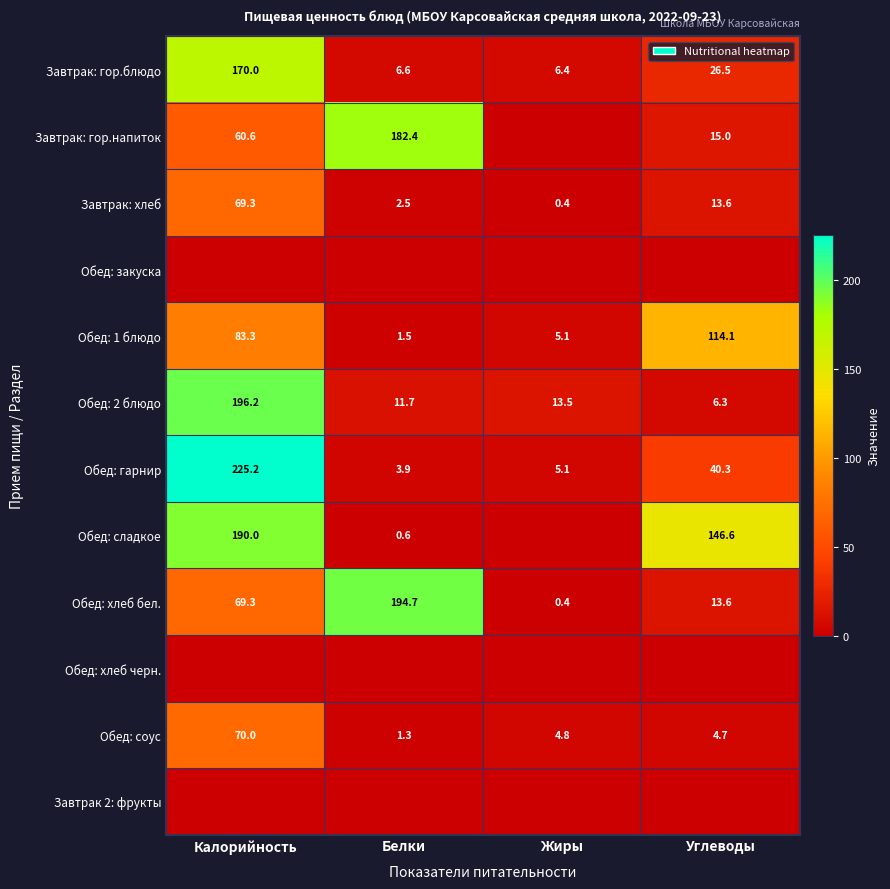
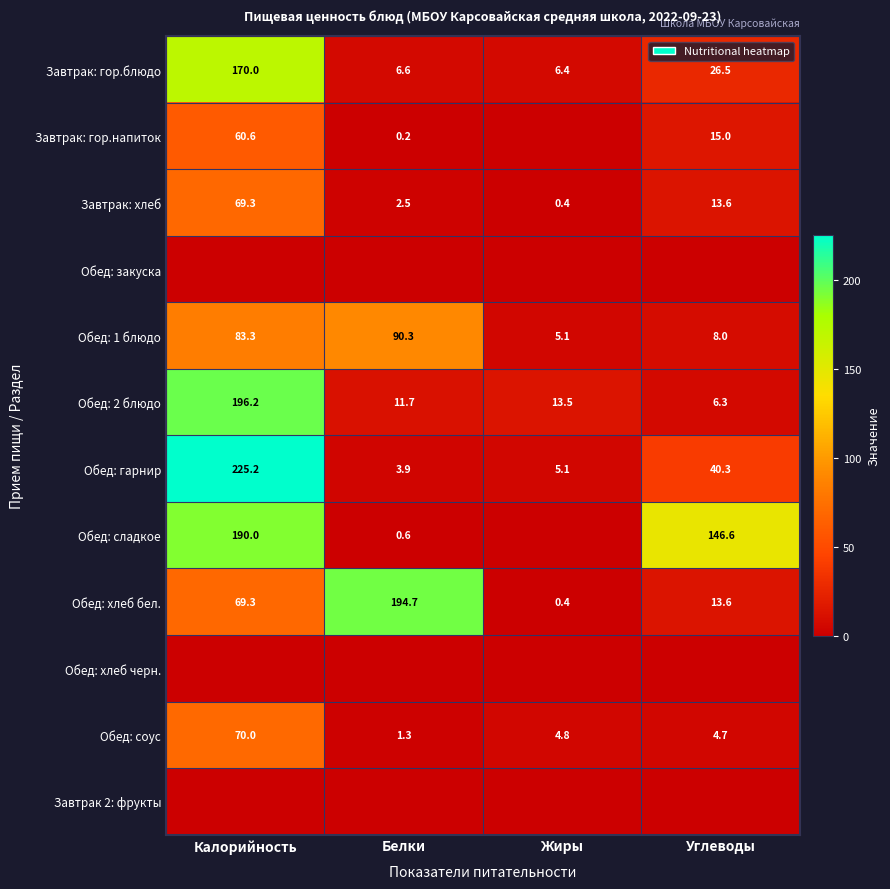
  {
    "Завтрак: гор.блюдо": {
      "Калорийность": 170.0,
      "Белки": 6.6,
      "Жиры": 6.4,
      "Углеводы": 26.5
    },
    "Завтрак: гор.напиток": {
      "Калорийность": 60.6,
-     "Белки": 182.4,
+     "Белки": 0.2,
      "Углеводы": 15.0
    },
    "Завтрак: хлеб": {
      "Калорийность": 69.3,
      "Белки": 2.5,
      "Жиры": 0.4,
      "Углеводы": 13.6
    },
    "Обед: 1 блюдо": {
      "Калорийность": 83.3,
-     "Белки": 1.5,
+     "Белки": 90.3,
      "Жиры": 5.1,
-     "Углеводы": 114.1
+     "Углеводы": 8.0
    },
    "Обед: 2 блюдо": {
      "Калорийность": 196.2,
      "Белки": 11.7,
      "Жиры": 13.5,
      "Углеводы": 6.3
    },
    "Обед: гарнир": {
      "Калорийность": 225.2,
      "Белки": 3.9,
      "Жиры": 5.1,
      "Углеводы": 40.3
    },
    "Обед: сладкое": {
      "Калорийность": 190.0,
      "Белки": 0.6,
      "Углеводы": 146.6
    },
    "Обед: хлеб бел.": {
      "Калорийность": 69.3,
      "Белки": 194.7,
      "Жиры": 0.4,
      "Углеводы": 13.6
    },
    "Обед: соус": {
      "Калорийность": 70.0,
      "Белки": 1.3,
      "Жиры": 4.8,
      "Углеводы": 4.7
    }
  }
